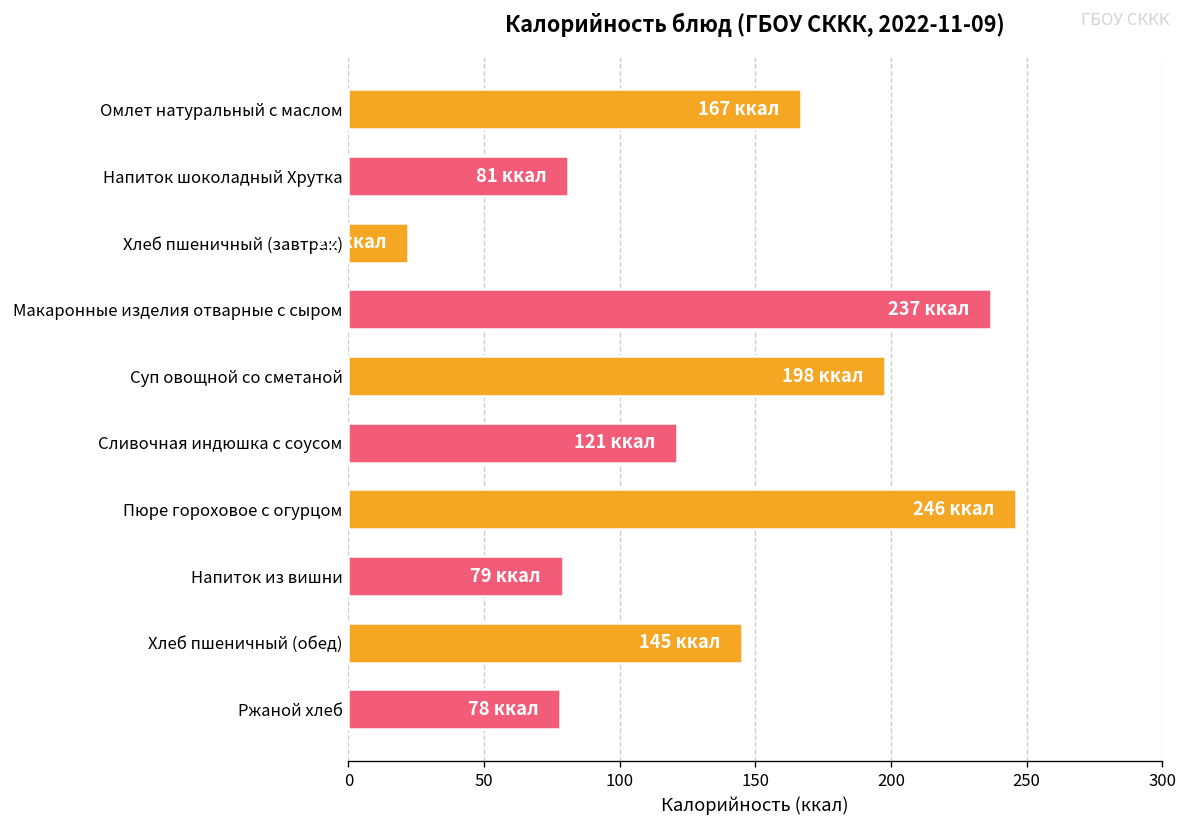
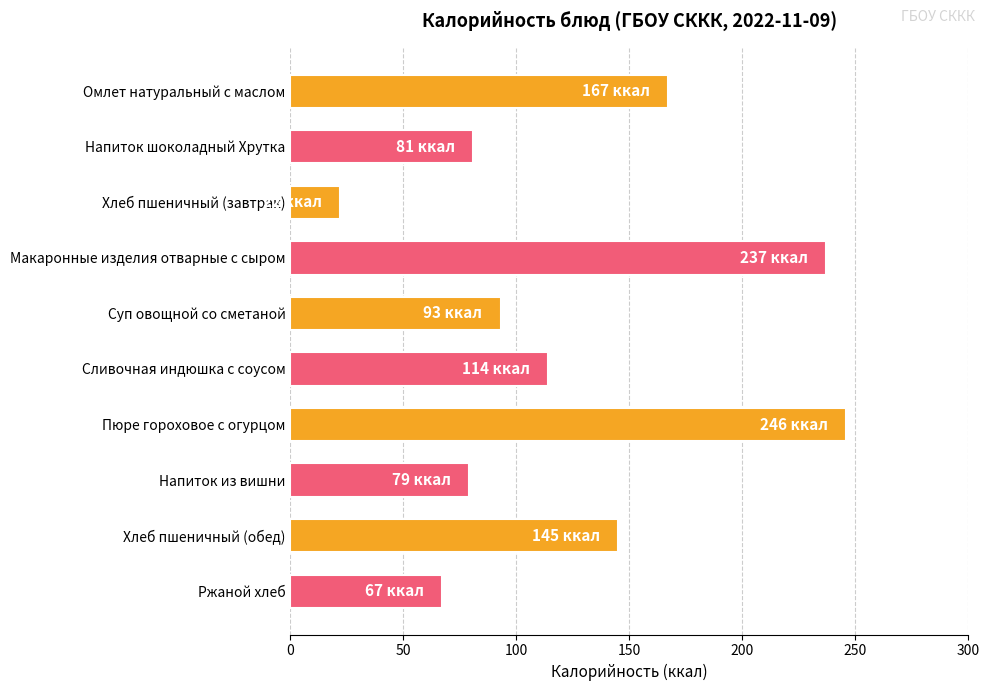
  {
    "Омлет натуральный с маслом": 167,
    "Напиток шоколадный Хрутка": 81,
    "Хлеб пшеничный (завтрак)": 22,
    "Макаронные изделия отварные с сыром": 237,
-   "Суп овощной со сметаной": 198,
-   "Сливочная индюшка с соусом": 121,
+   "Суп овощной со сметаной": 93,
+   "Сливочная индюшка с соусом": 114,
    "Пюре гороховое с огурцом": 246,
    "Напиток из вишни": 79,
    "Хлеб пшеничный (обед)": 145,
-   "Ржаной хлеб": 78
+   "Ржаной хлеб": 67
  }
